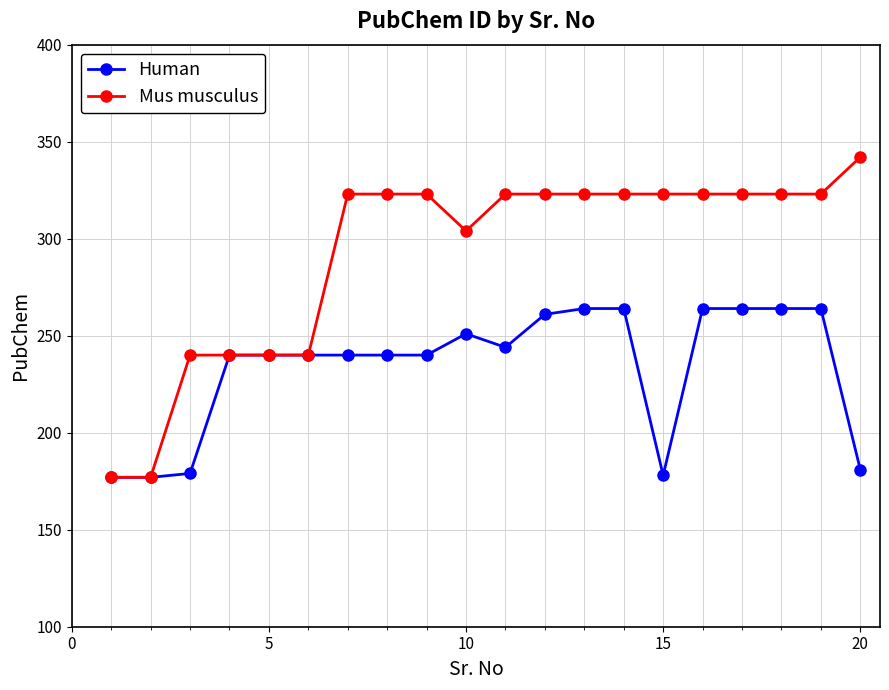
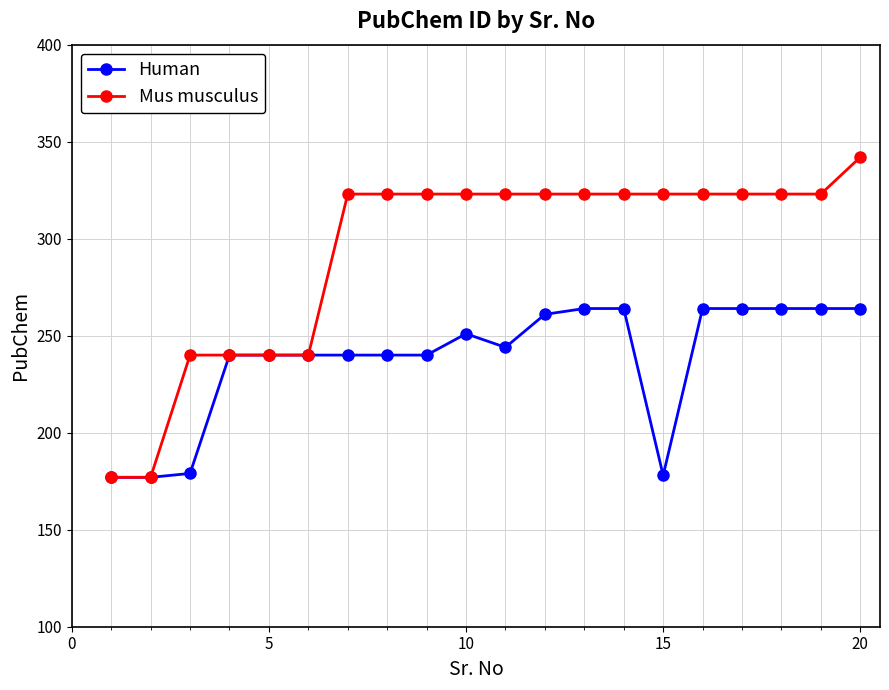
  {
    "Human": {
      "10": 251,
      "15": 178,
-     "20": 181
+     "20": 264
    },
    "Mus musculus": {
-     "10": 304,
+     "10": 323,
      "15": 323,
      "20": 342
    }
  }
